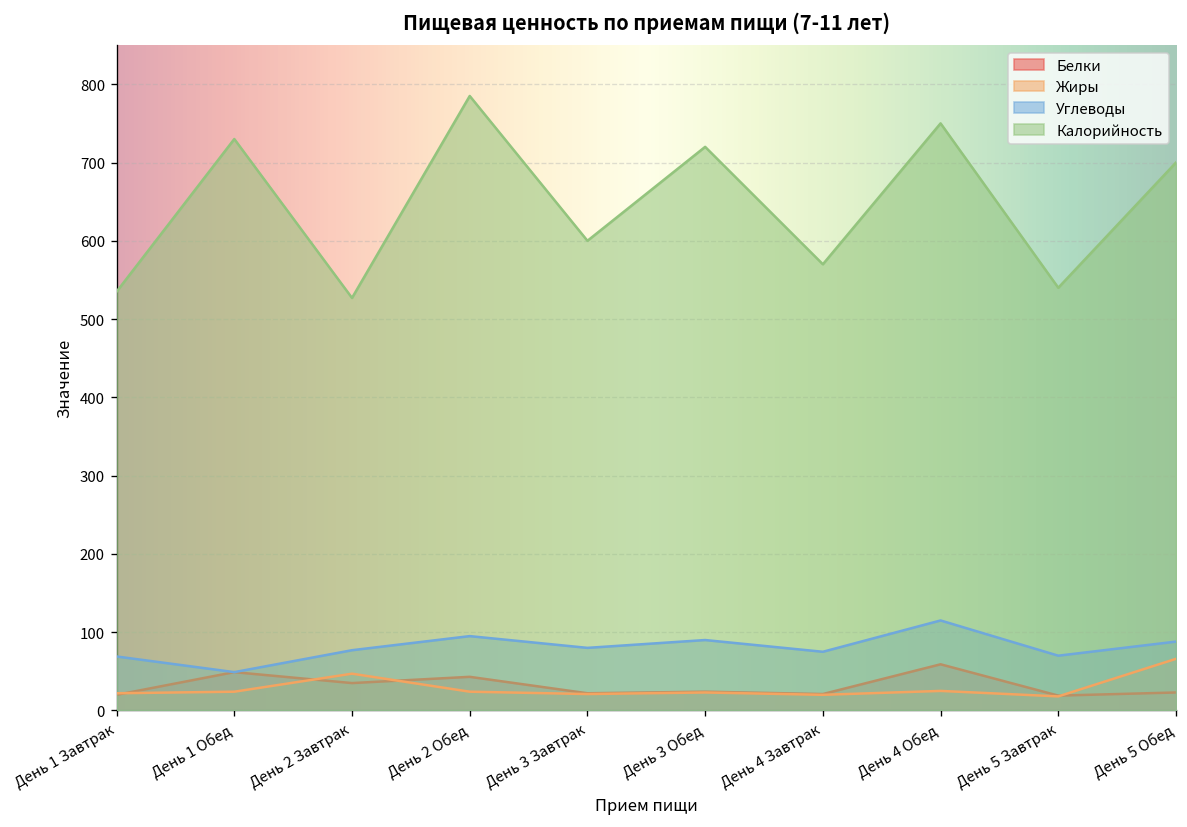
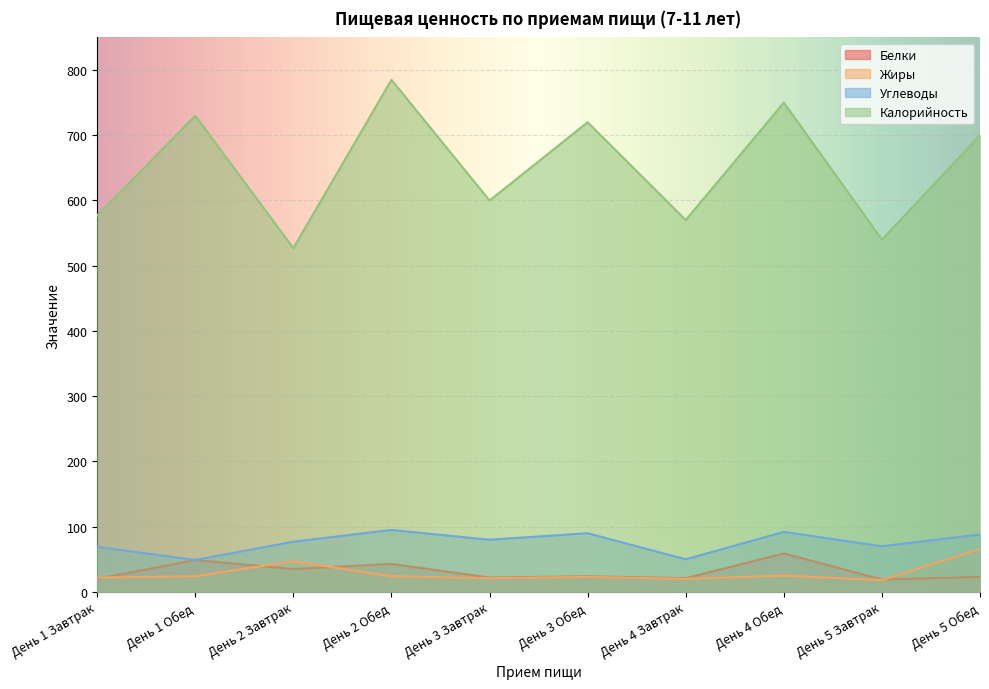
  {
    "Белки": {
      "День 2 Завтрак": 40,
      "День 2 Обед": 40,
      "День 4 Обед": 60,
      "День 5 Обед": 20
    },
    "Жиры": {
      "День 1 Обед": 20,
      "День 2 Завтрак": 50,
      "День 2 Обед": 20,
      "День 4 Обед": 30,
      "День 5 Обед": 70
    },
    "Углеводы": {
      "День 1 Завтрак": 70,
      "День 2 Завтрак": 80,
      "День 2 Обед": 100,
      "День 3 Завтрак": 80,
      "День 3 Обед": 90,
-     "День 4 Завтрак": 80,
-     "День 4 Обед": 120,
+     "День 4 Завтрак": 50,
+     "День 4 Обед": 90,
      "День 5 Завтрак": 70,
      "День 5 Обед": 90
    },
    "Калорийность": {
-     "День 1 Завтрак": 540,
+     "День 1 Завтрак": 580,
      "День 1 Обед": 730,
      "День 2 Завтрак": 530,
      "День 2 Обед": 790,
      "День 3 Завтрак": 600,
      "День 3 Обед": 720,
      "День 4 Завтрак": 570,
      "День 4 Обед": 750,
      "День 5 Завтрак": 540,
      "День 5 Обед": 700
    }
  }
